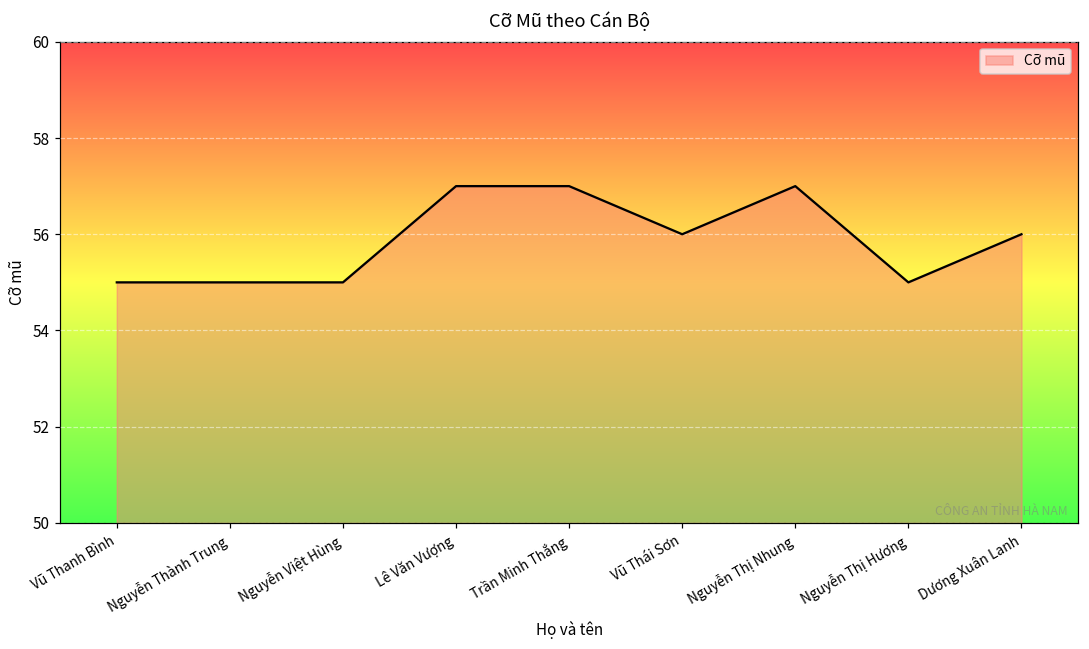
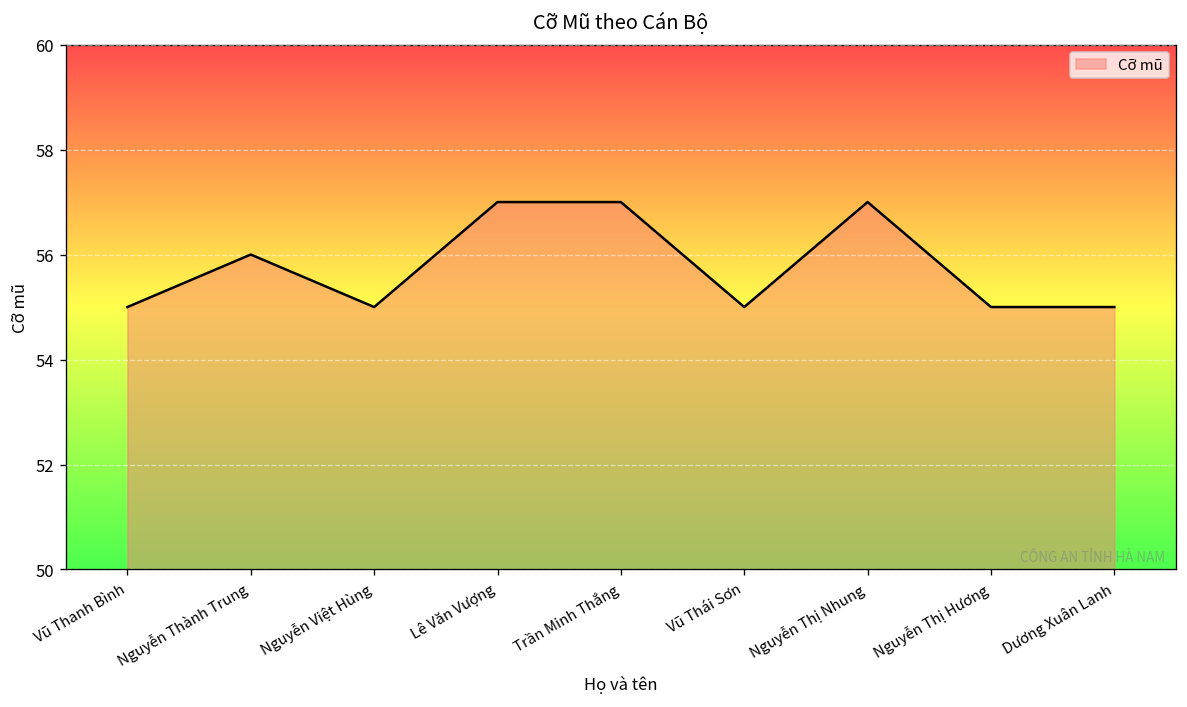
  {
    "Vũ Thanh Bình": 55,
-   "Nguyễn Thành Trung": 55,
+   "Nguyễn Thành Trung": 56,
    "Nguyễn Việt Hùng": 55,
    "Lê Văn Vượng": 57,
    "Trần Minh Thắng": 57,
-   "Vũ Thái Sơn": 56,
+   "Vũ Thái Sơn": 55,
    "Nguyễn Thị Nhung": 57,
    "Nguyễn Thị Hương": 55,
-   "Dương Xuân Lanh": 56
+   "Dương Xuân Lanh": 55
  }
